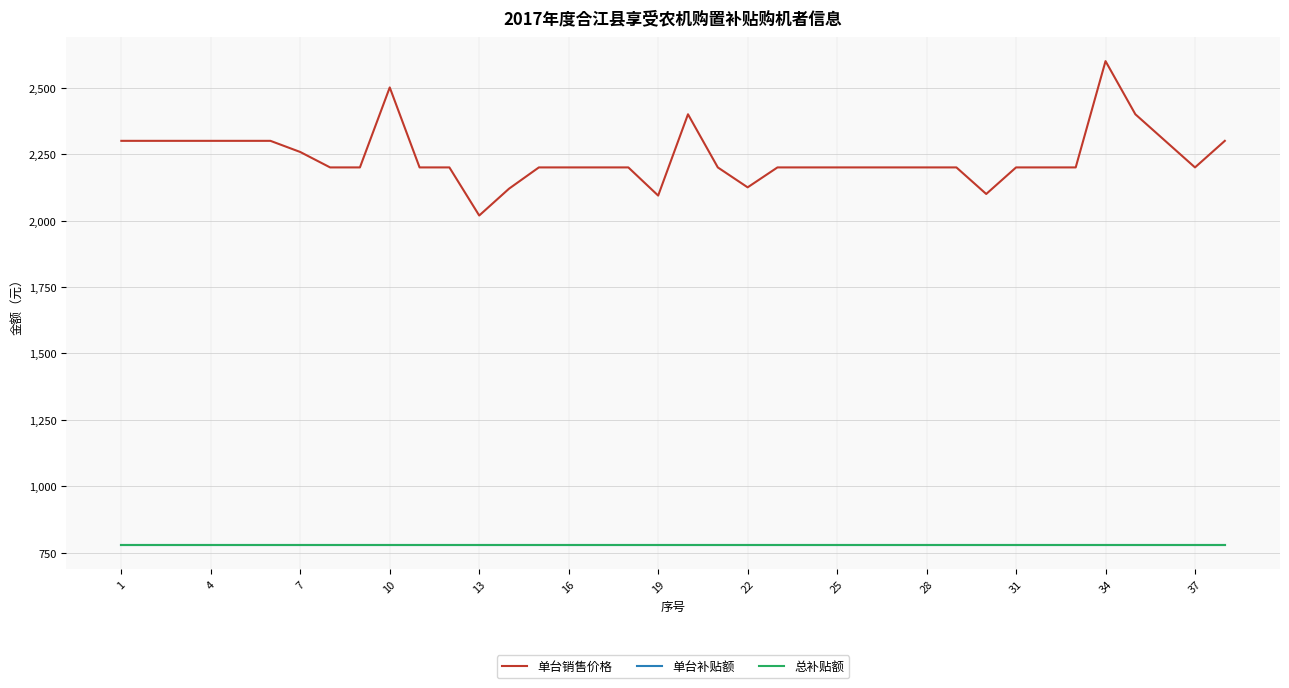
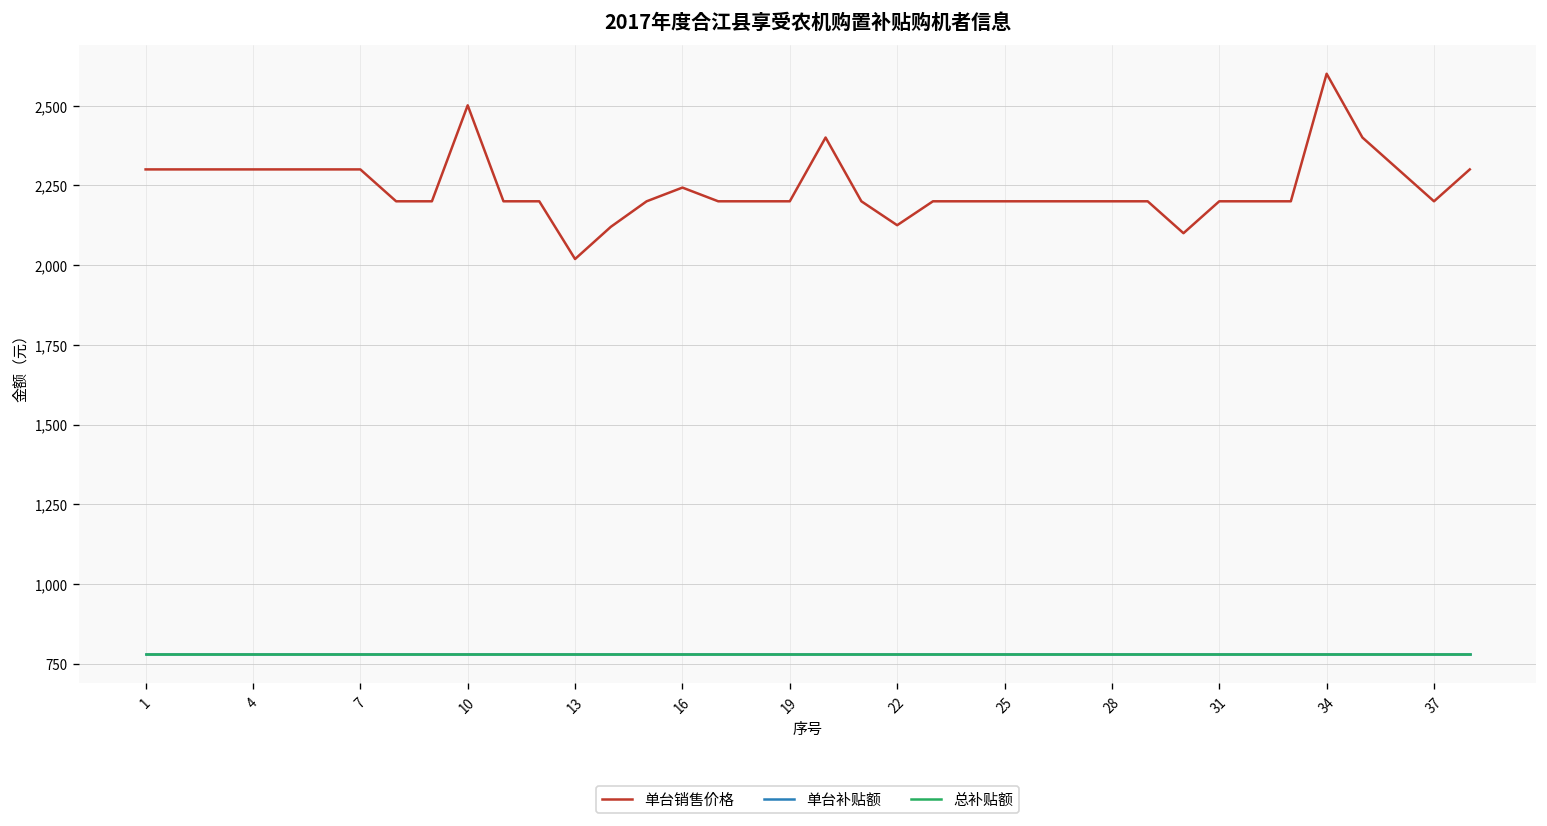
  {
    "单台销售价格": {
      "1": "2,300",
      "4": "2,300",
-     "7": "2,260",
+     "7": "2,300",
      "10": "2,500",
      "13": "2,020",
-     "16": "2,200",
-     "19": "2,090",
+     "16": "2,240",
+     "19": "2,200",
      "22": "2,130",
      "25": "2,200",
      "28": "2,200",
      "31": "2,200",
      "34": "2,600",
      "37": "2,200"
    },
    "总补贴额": {
      "1": "780",
      "4": "780",
      "7": "780",
      "10": "780",
      "13": "780",
      "16": "780",
      "19": "780",
      "22": "780",
      "25": "780",
      "28": "780",
      "31": "780",
      "34": "780",
      "37": "780"
    }
  }
